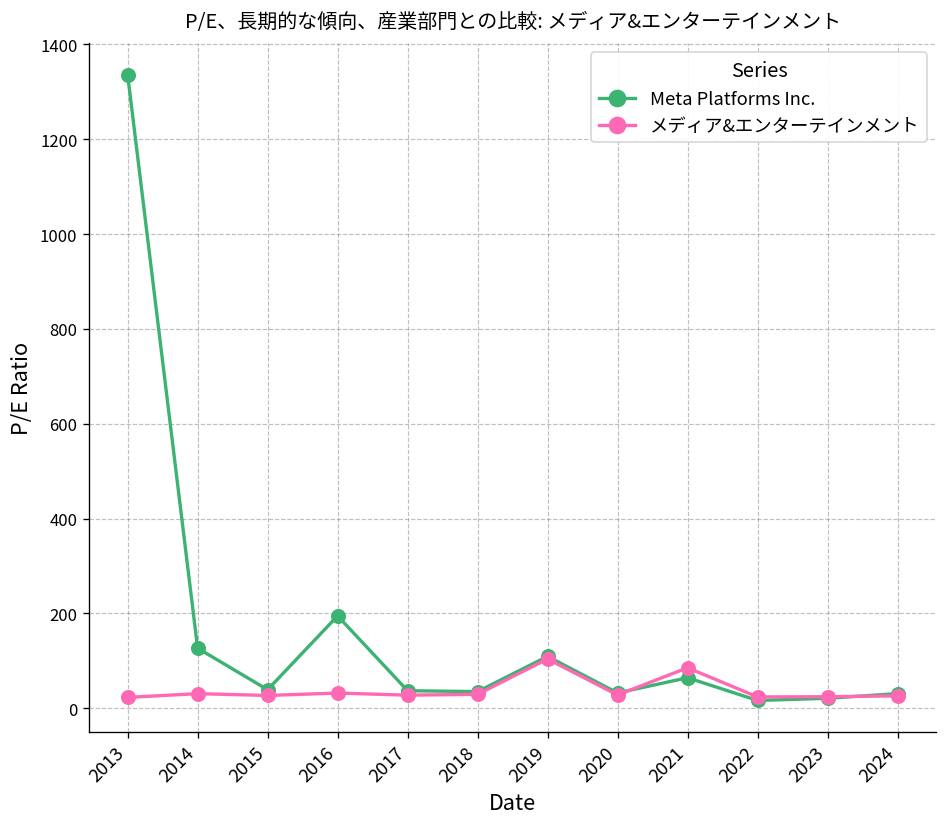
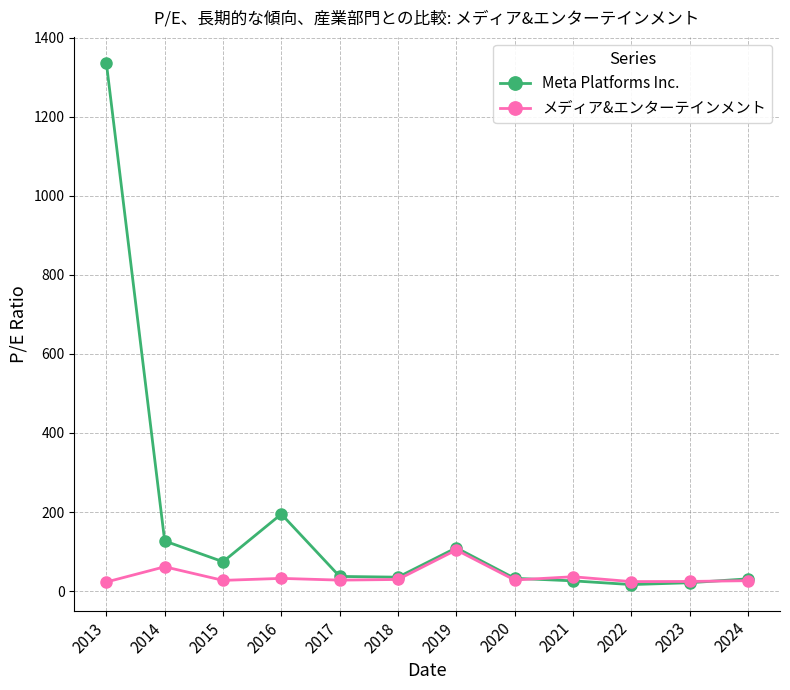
  {
    "Meta Platforms Inc.": {
      "2013": 1340,
      "2014": 130,
-     "2015": 40,
+     "2015": 70,
      "2016": 190,
      "2017": 40,
-     "2021": 60,
+     "2021": 30,
      "2022": 20
    },
    "メディア&エンターテインメント": {
      "2013": 20,
-     "2014": 30,
+     "2014": 60,
      "2015": 30,
      "2016": 30,
      "2017": 30,
-     "2021": 90,
+     "2021": 40,
      "2022": 20
    }
  }
